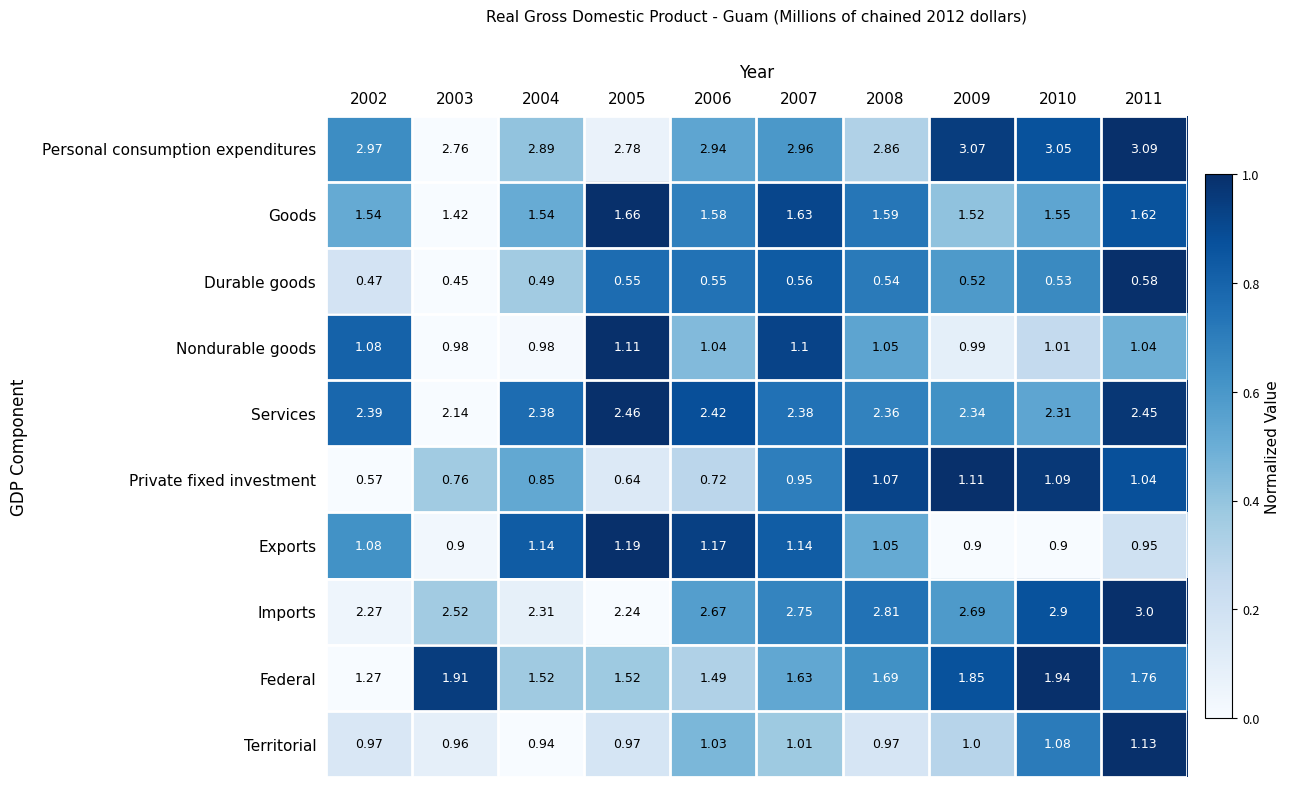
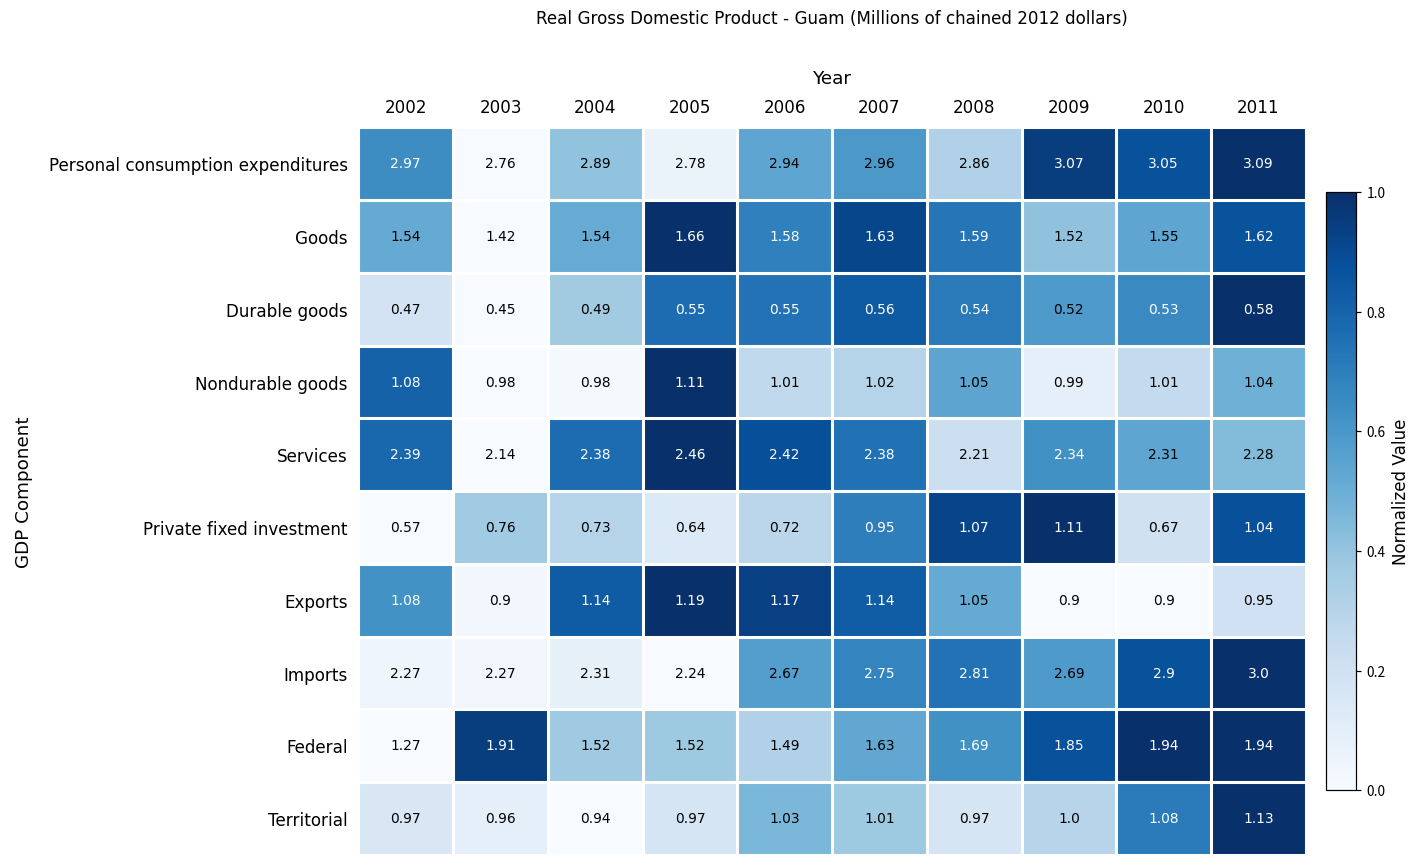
  {
    "Personal consumption expenditures": {
      "2002": 2.97,
      "2003": 2.76,
      "2004": 2.89,
      "2005": 2.78,
      "2006": 2.94,
      "2007": 2.96,
      "2008": 2.86,
      "2009": 3.07,
      "2010": 3.05,
      "2011": 3.09
    },
    "Goods": {
      "2002": 1.54,
      "2003": 1.42,
      "2004": 1.54,
      "2005": 1.66,
      "2006": 1.58,
      "2007": 1.63,
      "2008": 1.59,
      "2009": 1.52,
      "2010": 1.55,
      "2011": 1.62
    },
    "Durable goods": {
      "2002": 0.47,
      "2003": 0.45,
      "2004": 0.49,
      "2005": 0.55,
      "2006": 0.55,
      "2007": 0.56,
      "2008": 0.54,
      "2009": 0.52,
      "2010": 0.53,
      "2011": 0.58
    },
    "Nondurable goods": {
      "2002": 1.08,
      "2003": 0.98,
      "2004": 0.98,
      "2005": 1.11,
-     "2006": 1.04,
-     "2007": 1.1,
+     "2006": 1.01,
+     "2007": 1.02,
      "2008": 1.05,
      "2009": 0.99,
      "2010": 1.01,
      "2011": 1.04
    },
    "Services": {
      "2002": 2.39,
      "2003": 2.14,
      "2004": 2.38,
      "2005": 2.46,
      "2006": 2.42,
      "2007": 2.38,
-     "2008": 2.36,
+     "2008": 2.21,
      "2009": 2.34,
      "2010": 2.31,
-     "2011": 2.45
+     "2011": 2.28
    },
    "Private fixed investment": {
      "2002": 0.57,
      "2003": 0.76,
-     "2004": 0.85,
+     "2004": 0.73,
      "2005": 0.64,
      "2006": 0.72,
      "2007": 0.95,
      "2008": 1.07,
      "2009": 1.11,
-     "2010": 1.09,
+     "2010": 0.67,
      "2011": 1.04
    },
    "Exports": {
      "2002": 1.08,
      "2003": 0.9,
      "2004": 1.14,
      "2005": 1.19,
      "2006": 1.17,
      "2007": 1.14,
      "2008": 1.05,
      "2009": 0.9,
      "2010": 0.9,
      "2011": 0.95
    },
    "Imports": {
      "2002": 2.27,
-     "2003": 2.52,
+     "2003": 2.27,
      "2004": 2.31,
      "2005": 2.24,
      "2006": 2.67,
      "2007": 2.75,
      "2008": 2.81,
      "2009": 2.69,
      "2010": 2.9,
      "2011": 3.0
    },
    "Federal": {
      "2002": 1.27,
      "2003": 1.91,
      "2004": 1.52,
      "2005": 1.52,
      "2006": 1.49,
      "2007": 1.63,
      "2008": 1.69,
      "2009": 1.85,
      "2010": 1.94,
-     "2011": 1.76
+     "2011": 1.94
    },
    "Territorial": {
      "2002": 0.97,
      "2003": 0.96,
      "2004": 0.94,
      "2005": 0.97,
      "2006": 1.03,
      "2007": 1.01,
      "2008": 0.97,
      "2009": 1.0,
      "2010": 1.08,
      "2011": 1.13
    }
  }
